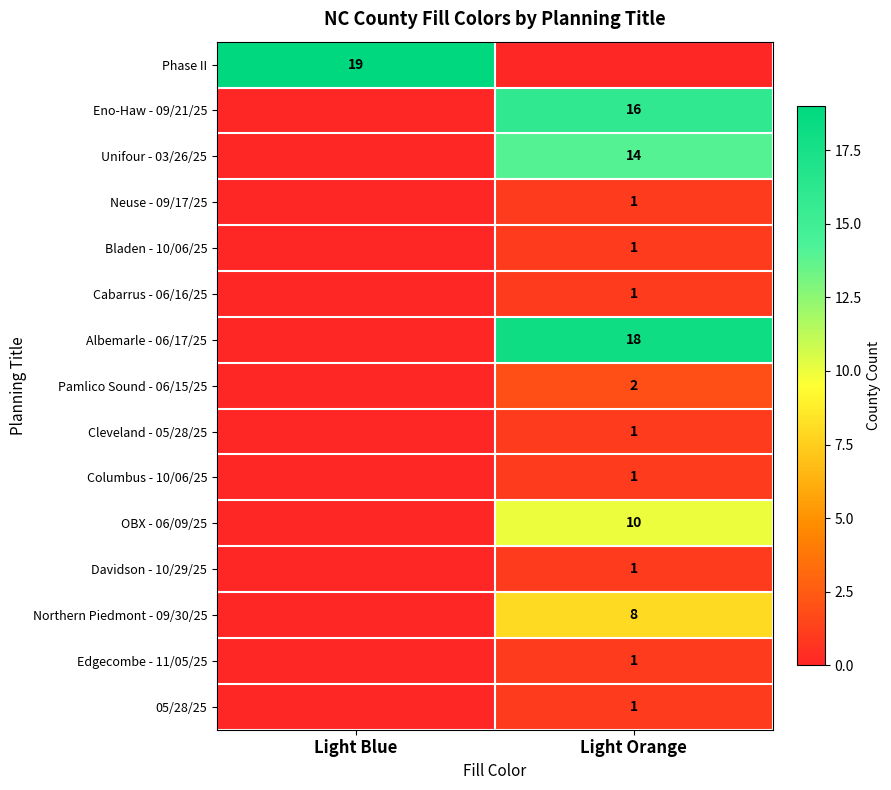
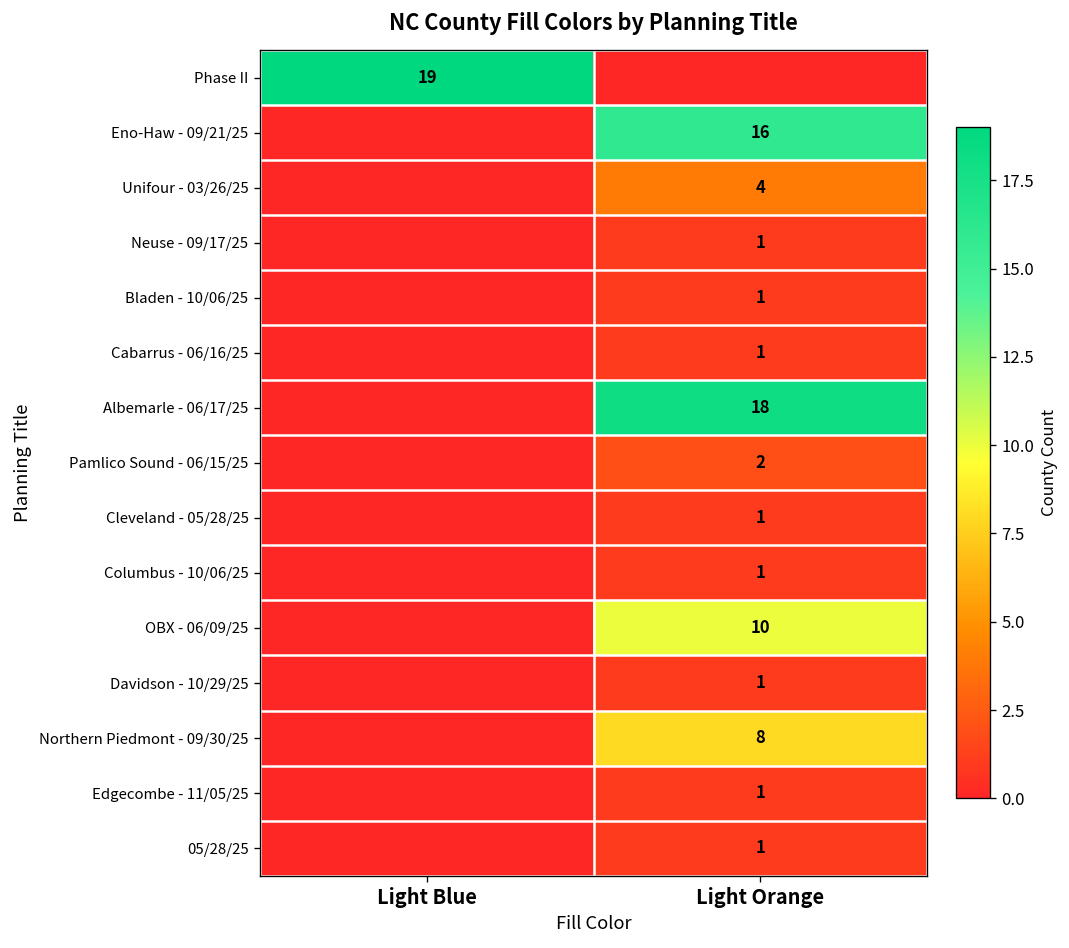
  {
    "Phase II": {
      "Light Blue": 19
    },
    "Eno-Haw - 09/21/25": {
      "Light Orange": 16
    },
    "Unifour - 03/26/25": {
-     "Light Orange": 14
+     "Light Orange": 4
    },
    "Neuse - 09/17/25": {
      "Light Orange": 1
    },
    "Bladen - 10/06/25": {
      "Light Orange": 1
    },
    "Cabarrus - 06/16/25": {
      "Light Orange": 1
    },
    "Albemarle - 06/17/25": {
      "Light Orange": 18
    },
    "Pamlico Sound - 06/15/25": {
      "Light Orange": 2
    },
    "Cleveland - 05/28/25": {
      "Light Orange": 1
    },
    "Columbus - 10/06/25": {
      "Light Orange": 1
    },
    "OBX - 06/09/25": {
      "Light Orange": 10
    },
    "Davidson - 10/29/25": {
      "Light Orange": 1
    },
    "Northern Piedmont - 09/30/25": {
      "Light Orange": 8
    },
    "Edgecombe - 11/05/25": {
      "Light Orange": 1
    },
    "05/28/25": {
      "Light Orange": 1
    }
  }
